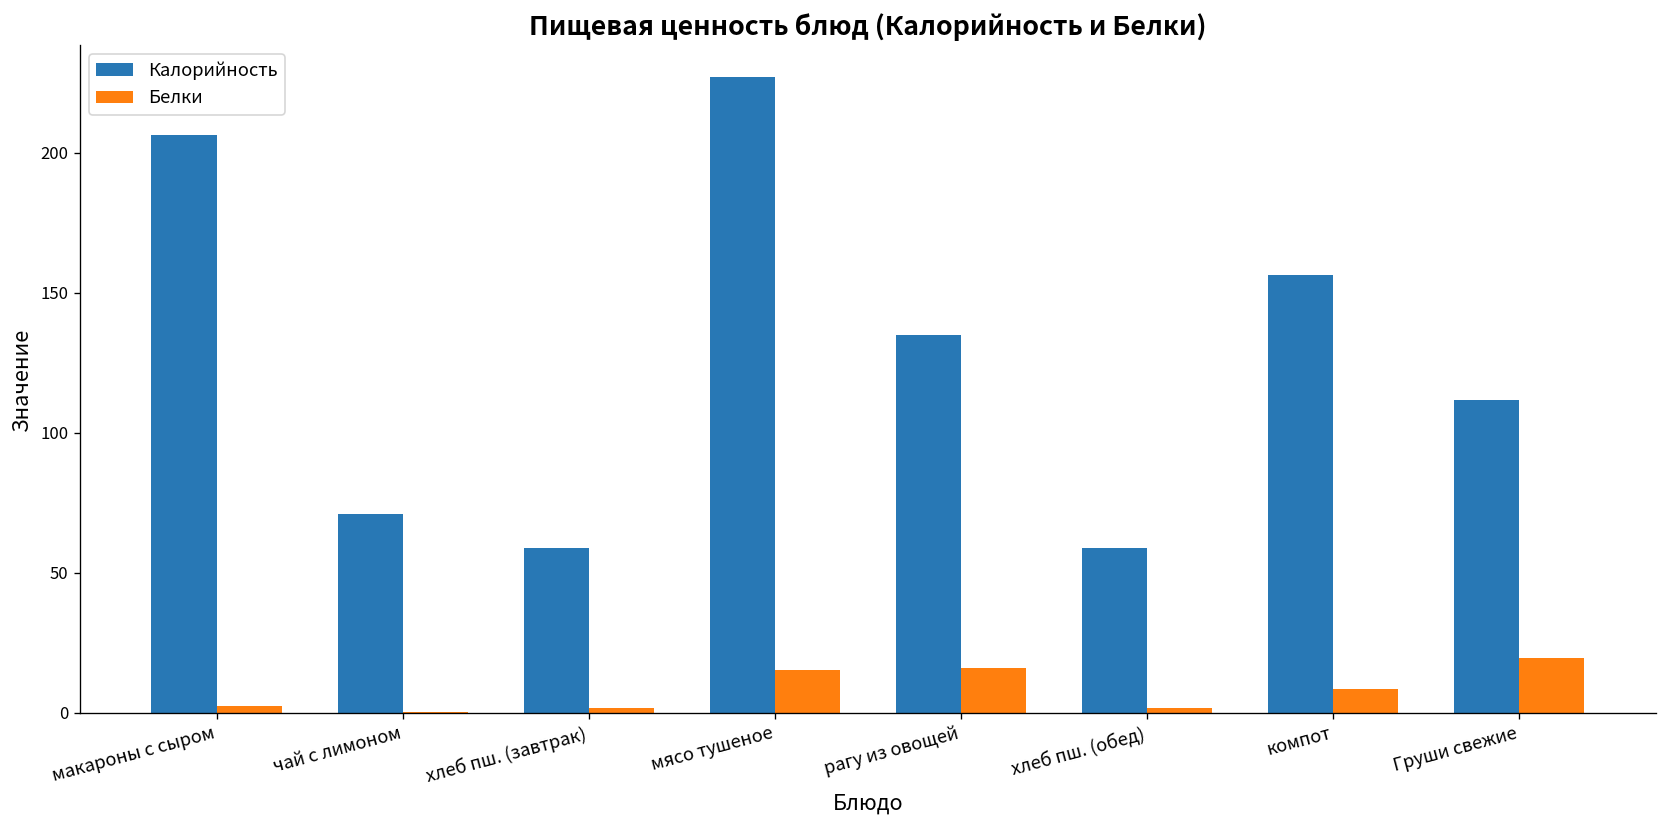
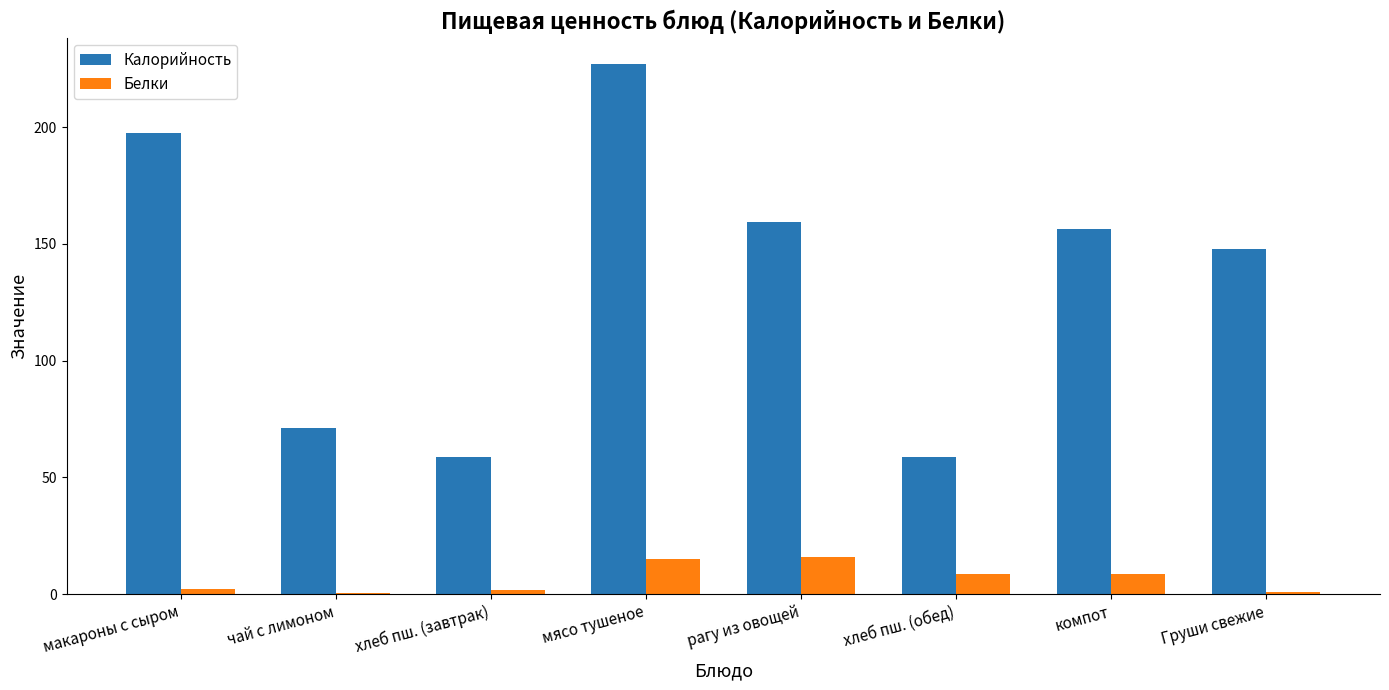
  {
    "Калорийность": {
-     "макароны с сыром": 206,
+     "макароны с сыром": 197,
      "чай с лимоном": 71,
      "хлеб пш. (завтрак)": 59,
      "мясо тушеное": 227,
-     "рагу из овощей": 135,
+     "рагу из овощей": 160,
      "хлеб пш. (обед)": 59,
      "компот": 156,
-     "Груши свежие": 112
+     "Груши свежие": 148
    },
    "Белки": {
      "макароны с сыром": 2,
      "хлеб пш. (завтрак)": 2,
      "мясо тушеное": 15,
      "рагу из овощей": 16,
-     "хлеб пш. (обед)": 2,
+     "хлеб пш. (обед)": 9,
      "компот": 9,
-     "Груши свежие": 19
+     "Груши свежие": 1
    }
  }
